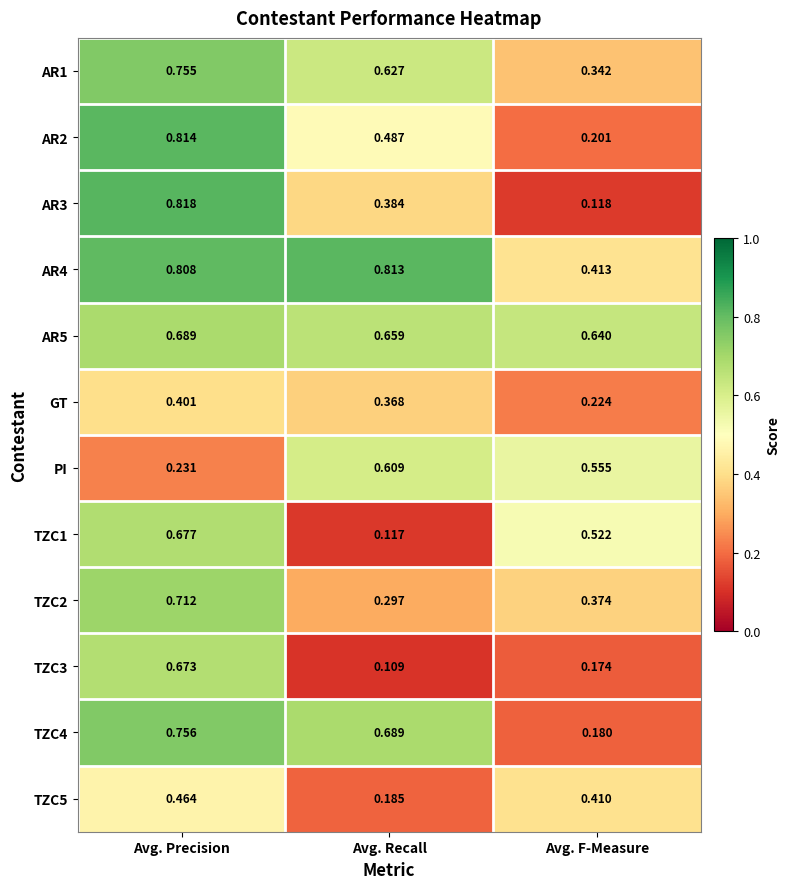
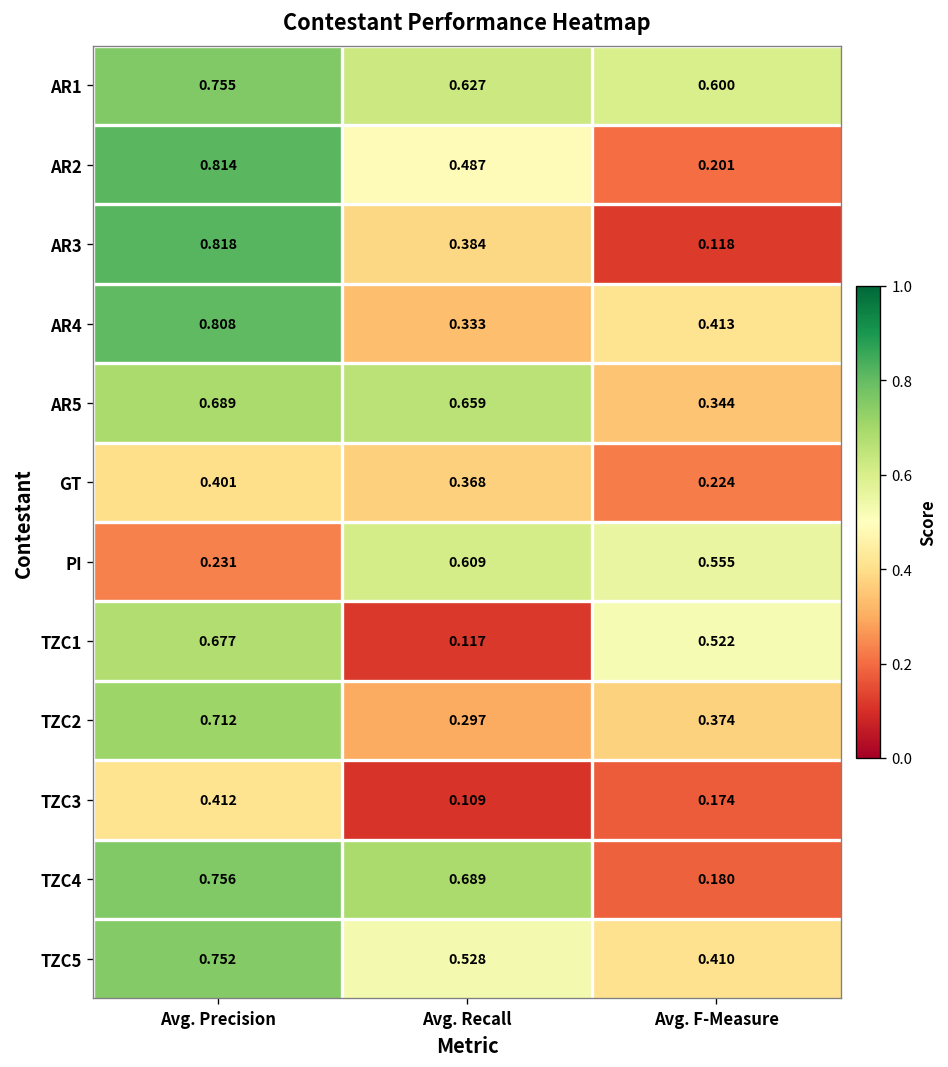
  {
    "AR1": {
      "Avg. Precision": 0.755,
      "Avg. Recall": 0.627,
-     "Avg. F-Measure": 0.342
+     "Avg. F-Measure": 0.600
    },
    "AR2": {
      "Avg. Precision": 0.814,
      "Avg. Recall": 0.487,
      "Avg. F-Measure": 0.201
    },
    "AR3": {
      "Avg. Precision": 0.818,
      "Avg. Recall": 0.384,
      "Avg. F-Measure": 0.118
    },
    "AR4": {
      "Avg. Precision": 0.808,
-     "Avg. Recall": 0.813,
+     "Avg. Recall": 0.333,
      "Avg. F-Measure": 0.413
    },
    "AR5": {
      "Avg. Precision": 0.689,
      "Avg. Recall": 0.659,
-     "Avg. F-Measure": 0.640
+     "Avg. F-Measure": 0.344
    },
    "GT": {
      "Avg. Precision": 0.401,
      "Avg. Recall": 0.368,
      "Avg. F-Measure": 0.224
    },
    "PI": {
      "Avg. Precision": 0.231,
      "Avg. Recall": 0.609,
      "Avg. F-Measure": 0.555
    },
    "TZC1": {
      "Avg. Precision": 0.677,
      "Avg. Recall": 0.117,
      "Avg. F-Measure": 0.522
    },
    "TZC2": {
      "Avg. Precision": 0.712,
      "Avg. Recall": 0.297,
      "Avg. F-Measure": 0.374
    },
    "TZC3": {
-     "Avg. Precision": 0.673,
+     "Avg. Precision": 0.412,
      "Avg. Recall": 0.109,
      "Avg. F-Measure": 0.174
    },
    "TZC4": {
      "Avg. Precision": 0.756,
      "Avg. Recall": 0.689,
      "Avg. F-Measure": 0.180
    },
    "TZC5": {
-     "Avg. Precision": 0.464,
-     "Avg. Recall": 0.185,
+     "Avg. Precision": 0.752,
+     "Avg. Recall": 0.528,
      "Avg. F-Measure": 0.410
    }
  }
